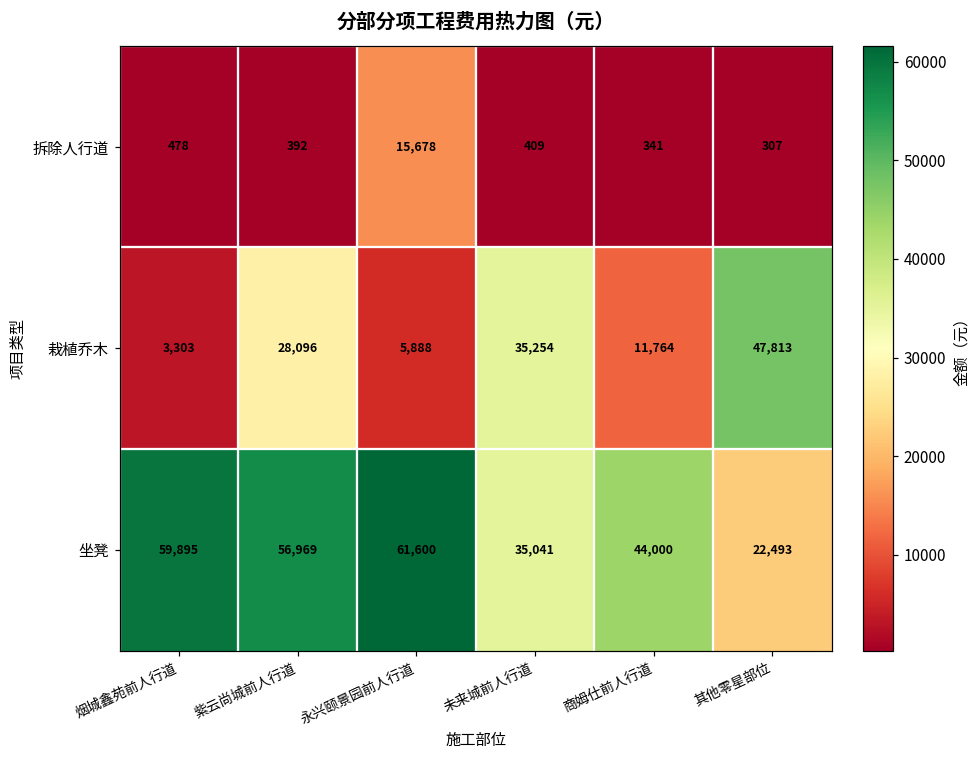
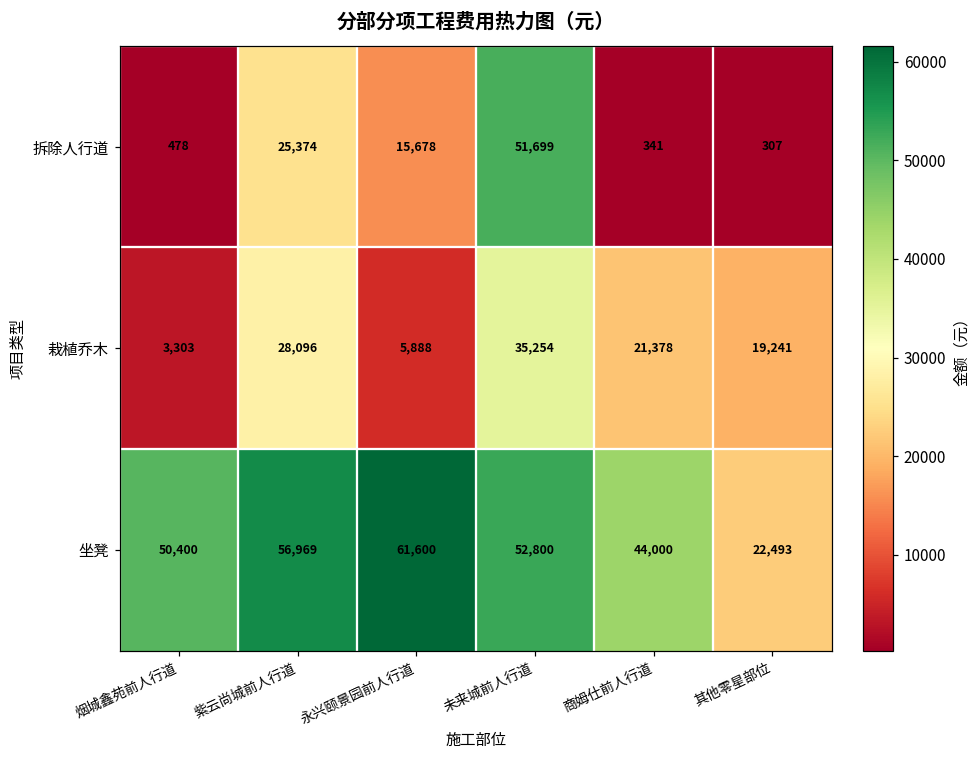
  {
    "拆除人行道": {
      "烟城鑫苑前人行道": "478",
-     "紫云尚城前人行道": "392",
+     "紫云尚城前人行道": "25,374",
      "永兴颐景园前人行道": "15,678",
-     "未来城前人行道": "409",
+     "未来城前人行道": "51,699",
      "商姆仕前人行道": "341",
      "其他零星部位": "307"
    },
    "栽植乔木": {
      "烟城鑫苑前人行道": "3,303",
      "紫云尚城前人行道": "28,096",
      "永兴颐景园前人行道": "5,888",
      "未来城前人行道": "35,254",
-     "商姆仕前人行道": "11,764",
-     "其他零星部位": "47,813"
+     "商姆仕前人行道": "21,378",
+     "其他零星部位": "19,241"
    },
    "坐凳": {
-     "烟城鑫苑前人行道": "59,895",
+     "烟城鑫苑前人行道": "50,400",
      "紫云尚城前人行道": "56,969",
      "永兴颐景园前人行道": "61,600",
-     "未来城前人行道": "35,041",
+     "未来城前人行道": "52,800",
      "商姆仕前人行道": "44,000",
      "其他零星部位": "22,493"
    }
  }
